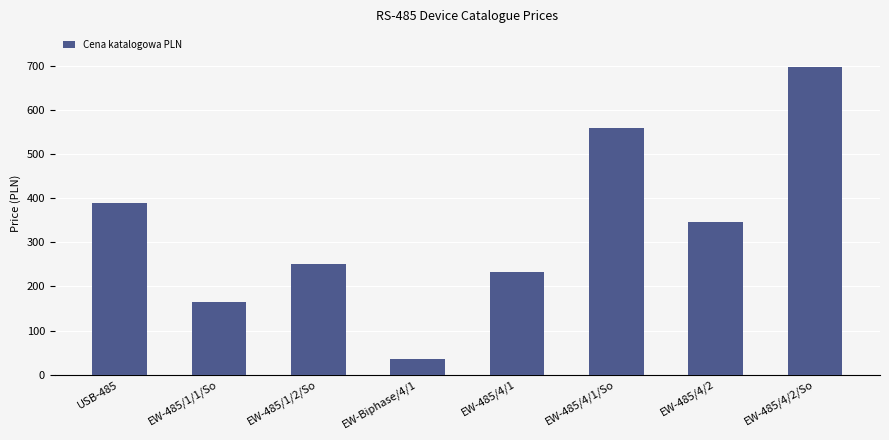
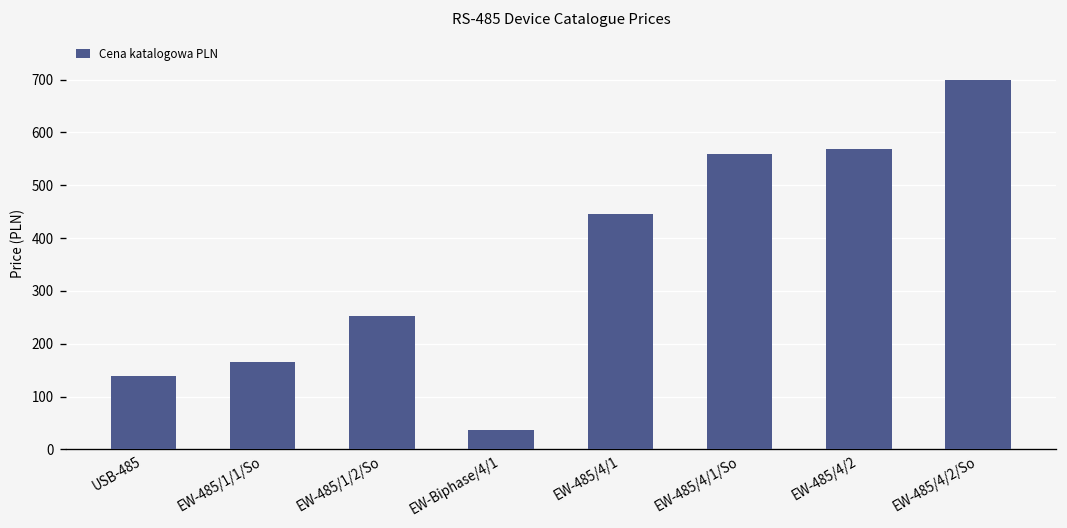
  {
-   "USB-485": 390,
+   "USB-485": 140,
    "EW-485/1/1/So": 170,
    "EW-485/1/2/So": 250,
    "EW-Biphase/4/1": 40,
-   "EW-485/4/1": 230,
+   "EW-485/4/1": 450,
    "EW-485/4/1/So": 560,
-   "EW-485/4/2": 350,
+   "EW-485/4/2": 570,
    "EW-485/4/2/So": 700
  }
